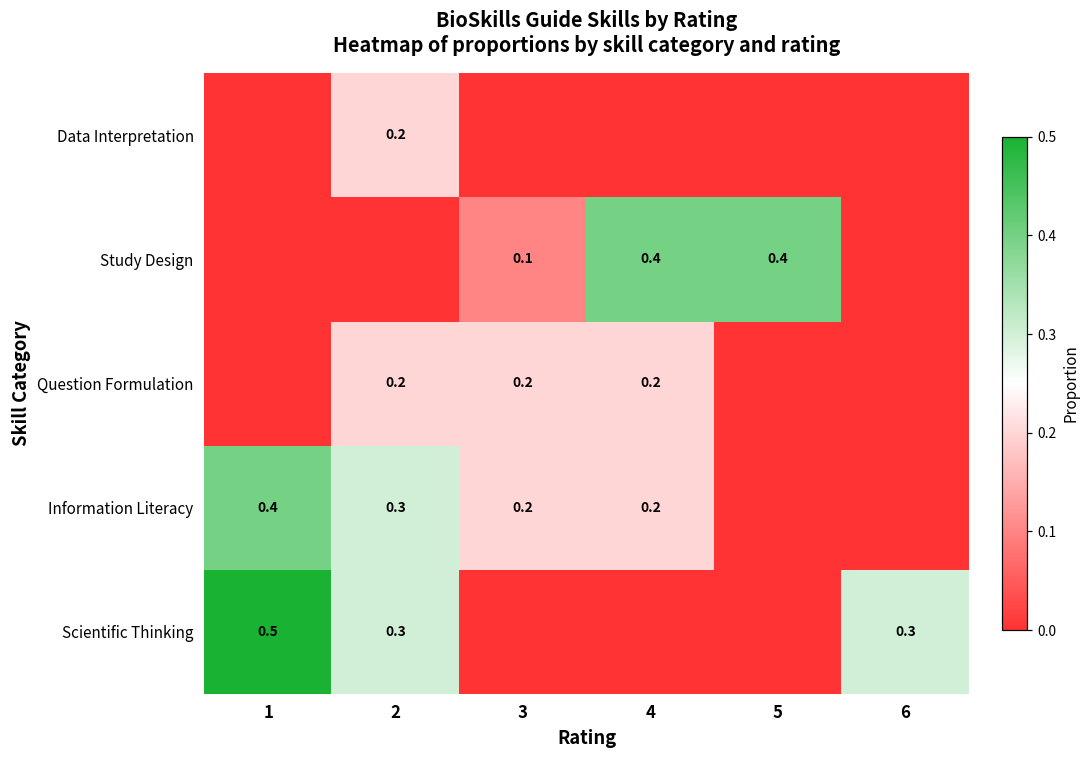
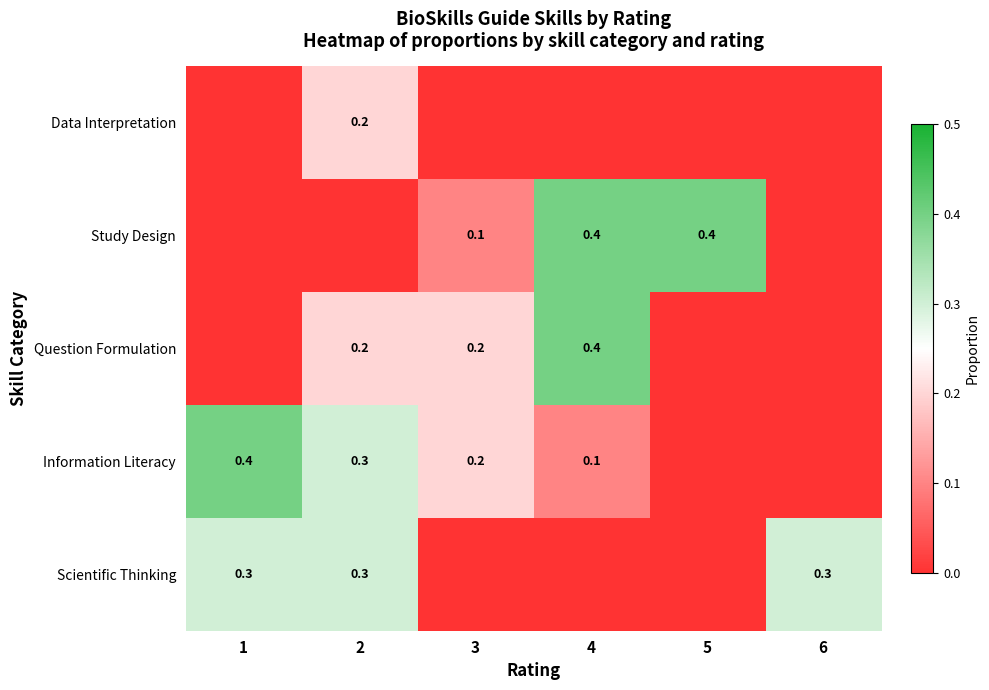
  {
    "Data Interpretation": {
      "2": 0.2
    },
    "Study Design": {
      "3": 0.1,
      "4": 0.4,
      "5": 0.4
    },
    "Question Formulation": {
      "2": 0.2,
      "3": 0.2,
-     "4": 0.2
+     "4": 0.4
    },
    "Information Literacy": {
      "1": 0.4,
      "2": 0.3,
      "3": 0.2,
-     "4": 0.2
+     "4": 0.1
    },
    "Scientific Thinking": {
-     "1": 0.5,
+     "1": 0.3,
      "2": 0.3,
      "6": 0.3
    }
  }
